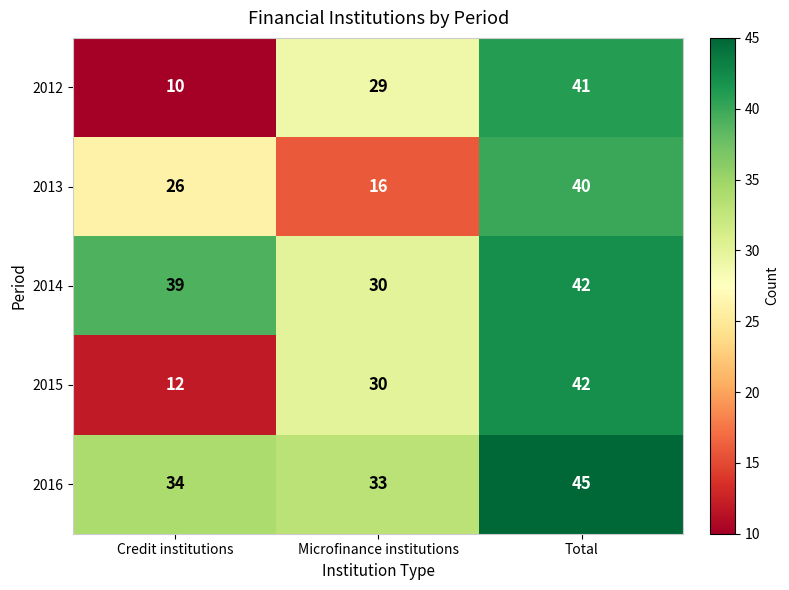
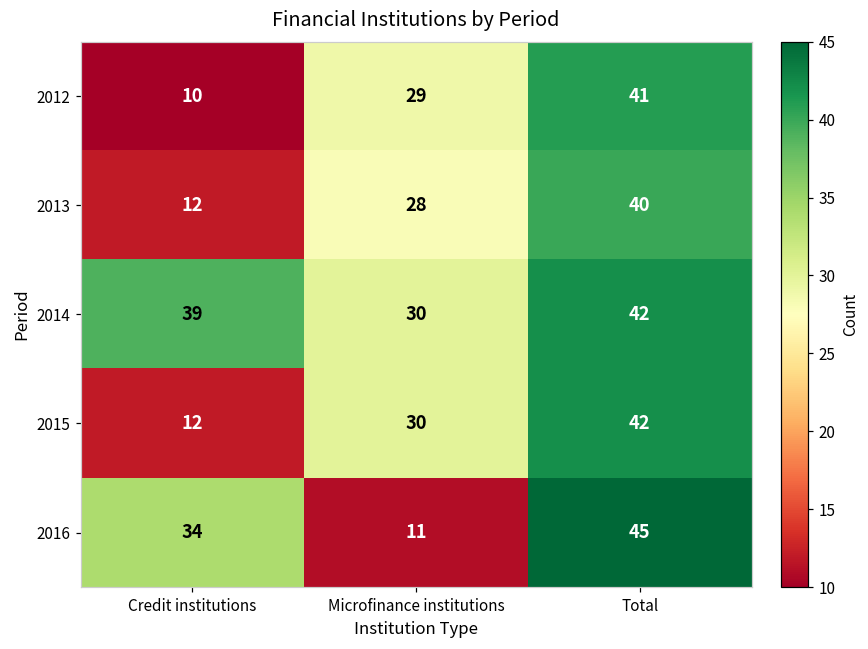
  {
    "2012": {
      "Credit institutions": 10,
      "Microfinance institutions": 29,
      "Total": 41
    },
    "2013": {
-     "Credit institutions": 26,
-     "Microfinance institutions": 16,
+     "Credit institutions": 12,
+     "Microfinance institutions": 28,
      "Total": 40
    },
    "2014": {
      "Credit institutions": 39,
      "Microfinance institutions": 30,
      "Total": 42
    },
    "2015": {
      "Credit institutions": 12,
      "Microfinance institutions": 30,
      "Total": 42
    },
    "2016": {
      "Credit institutions": 34,
-     "Microfinance institutions": 33,
+     "Microfinance institutions": 11,
      "Total": 45
    }
  }
